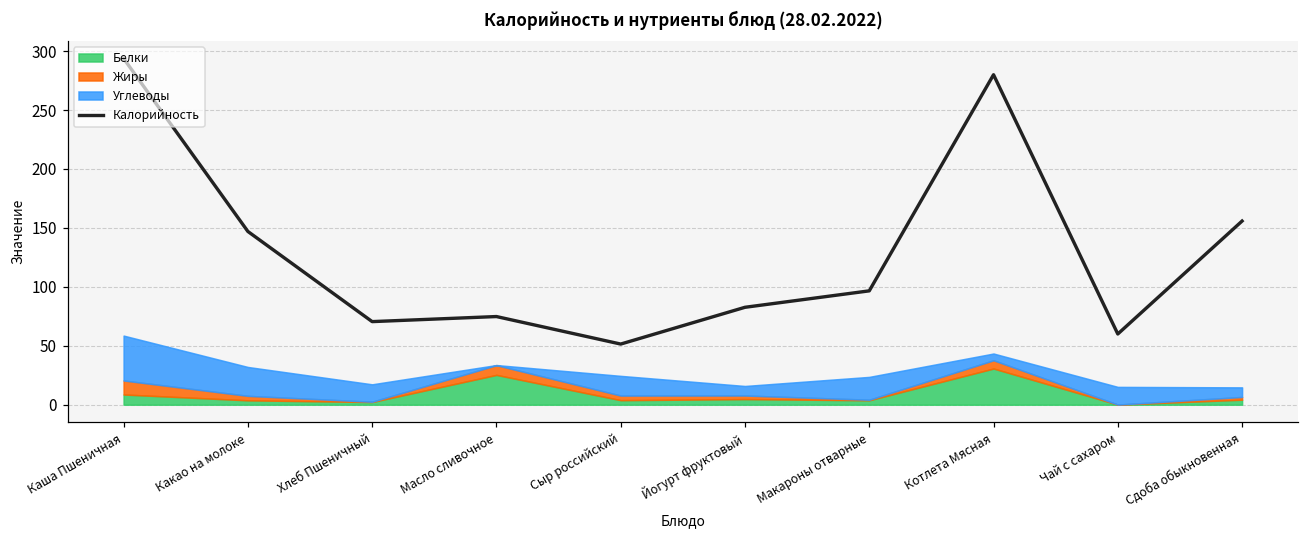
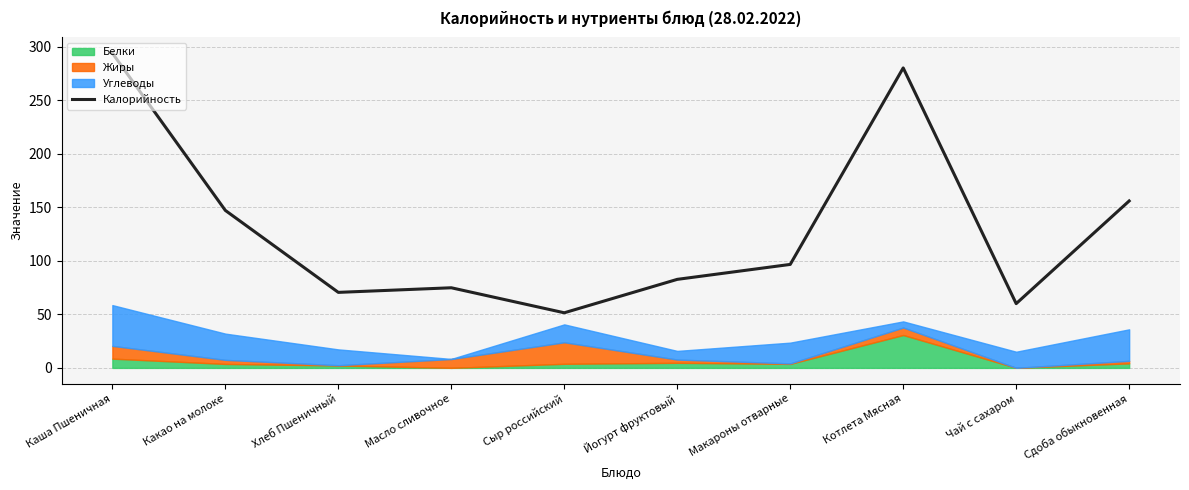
  {
    "Белки": {
      "Каша Пшеничная": 9,
      "Какао на молоке": 4,
-     "Масло сливочное": 25,
+     "Масло сливочное": 0,
      "Сыр российский": 4,
      "Йогурт фруктовый": 5,
      "Котлета Мясная": 31
    },
    "Калорийность": {
      "Какао на молоке": 147,
      "Хлеб Пшеничный": 71,
      "Масло сливочное": 75,
      "Сыр российский": 51,
      "Йогурт фруктовый": 83,
      "Макароны отварные": 97,
      "Котлета Мясная": 280,
      "Чай с сахаром": 60,
      "Сдоба обыкновенная": 156
    },
    "Жиры": {
      "Каша Пшеничная": 12,
      "Какао на молоке": 4,
-     "Сыр российский": 4,
+     "Сыр российский": 20,
      "Йогурт фруктовый": 3,
      "Котлета Мясная": 7
    },
    "Углеводы": {
      "Каша Пшеничная": 38,
      "Какао на молоке": 25,
      "Хлеб Пшеничный": 15,
      "Сыр российский": 17,
      "Йогурт фруктовый": 8,
      "Макароны отварные": 19,
      "Котлета Мясная": 6,
      "Чай с сахаром": 15,
-     "Сдоба обыкновенная": 8
+     "Сдоба обыкновенная": 29
    }
  }
